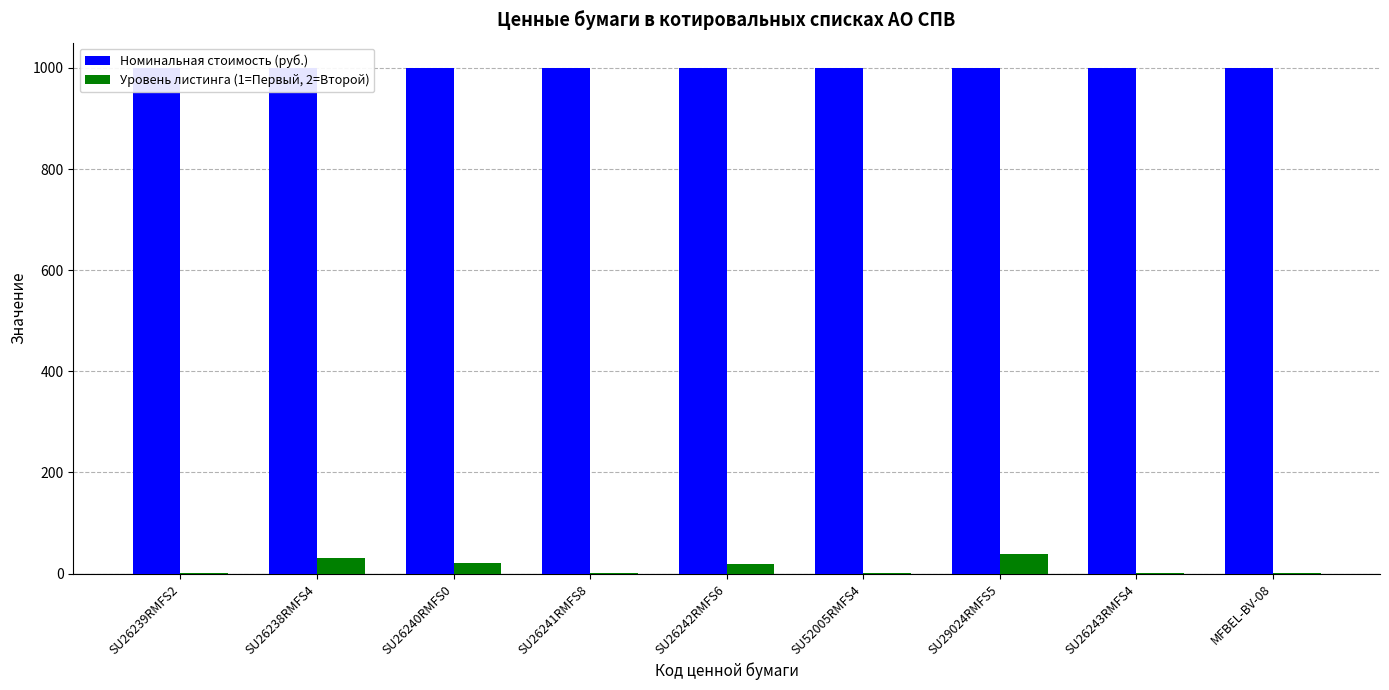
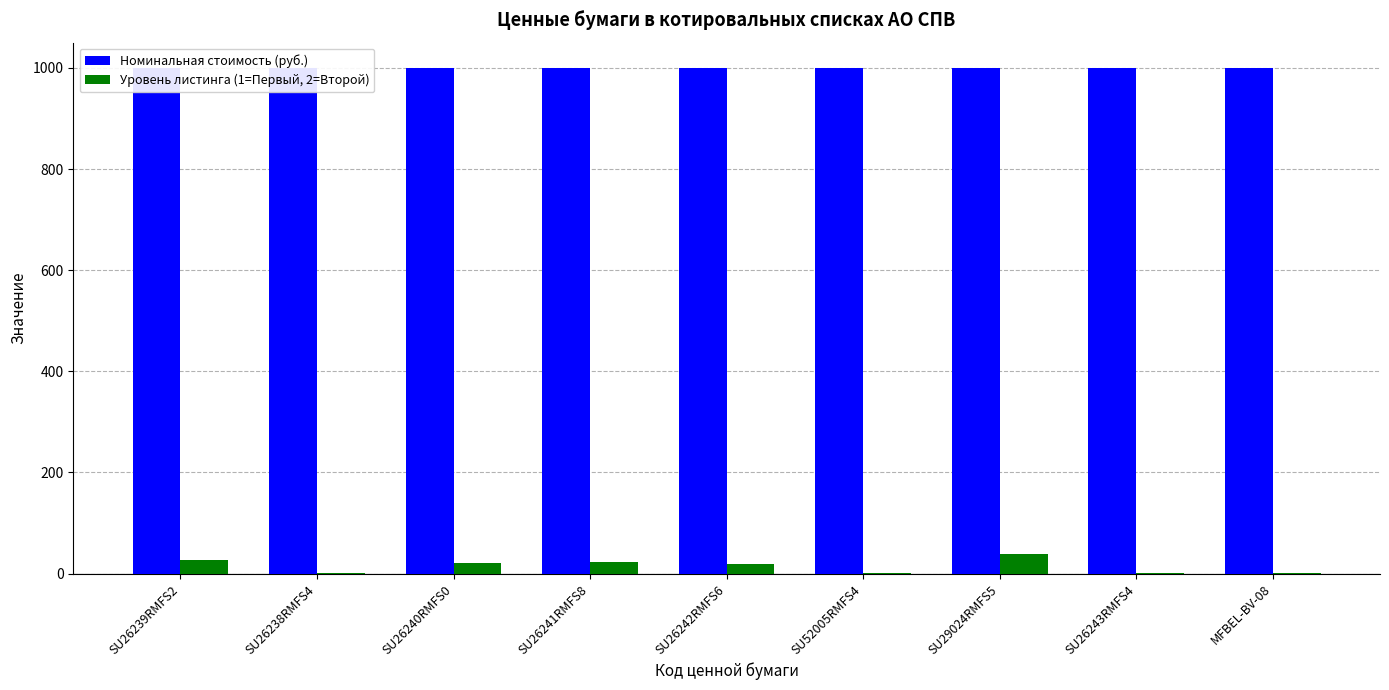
  {
    "Номинальная стоимость (руб.)": {
      "SU26240RMFS0": 1000,
      "SU26241RMFS8": 1000,
      "SU26242RMFS6": 1000,
      "SU52005RMFS4": 1000,
      "SU29024RMFS5": 1000,
      "SU26243RMFS4": 1000,
      "MFBEL-BV-08": 1000
    },
    "Уровень листинга (1=Первый, 2=Второй)": {
-     "SU26239RMFS2": 0,
-     "SU26238RMFS4": 30,
+     "SU26239RMFS2": 30,
+     "SU26238RMFS4": 0,
      "SU26240RMFS0": 20,
-     "SU26241RMFS8": 0,
+     "SU26241RMFS8": 20,
      "SU26242RMFS6": 20,
      "SU29024RMFS5": 40
    }
  }
